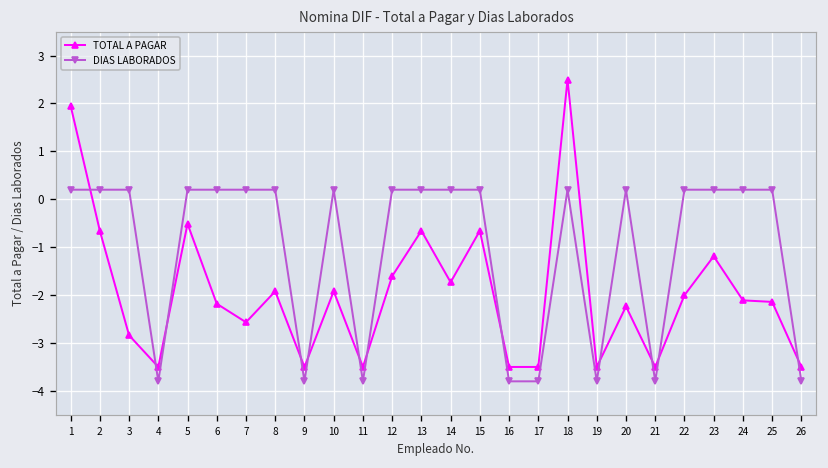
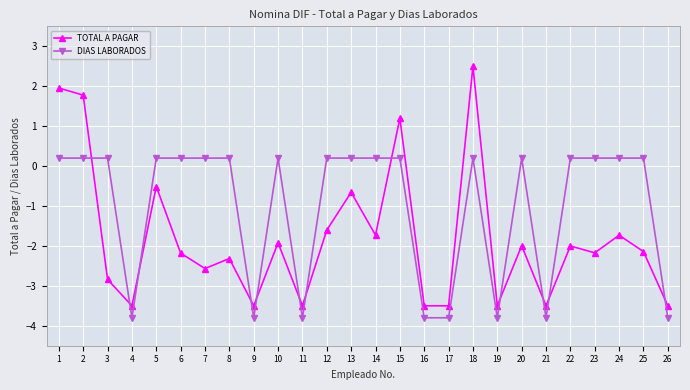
  {
    "TOTAL A PAGAR": {
      "1": 2.0,
-     "2": -0.7,
+     "2": 1.8,
      "3": -2.8,
      "4": -3.5,
      "5": -0.5,
      "6": -2.2,
      "7": -2.6,
-     "8": -1.9,
+     "8": -2.3,
      "9": -3.5,
      "10": -1.9,
      "11": -3.5,
      "12": -1.6,
      "13": -0.7,
      "14": -1.7,
-     "15": -0.7,
+     "15": 1.2,
      "16": -3.5,
      "17": -3.5,
      "18": 2.5,
      "19": -3.5,
-     "20": -2.2,
+     "20": -2.0,
      "21": -3.5,
      "22": -2.0,
-     "23": -1.2,
-     "24": -2.1,
+     "23": -2.2,
+     "24": -1.7,
      "25": -2.1,
      "26": -3.5
    },
    "DIAS LABORADOS": {
      "1": 0.2,
      "2": 0.2,
      "3": 0.2,
      "4": -3.8,
      "5": 0.2,
      "6": 0.2,
      "7": 0.2,
      "8": 0.2,
      "9": -3.8,
      "10": 0.2,
      "11": -3.8,
      "12": 0.2,
      "13": 0.2,
      "14": 0.2,
      "15": 0.2,
      "16": -3.8,
      "17": -3.8,
      "18": 0.2,
      "19": -3.8,
      "20": 0.2,
      "21": -3.8,
      "22": 0.2,
      "23": 0.2,
      "24": 0.2,
      "25": 0.2,
      "26": -3.8
    }
  }
